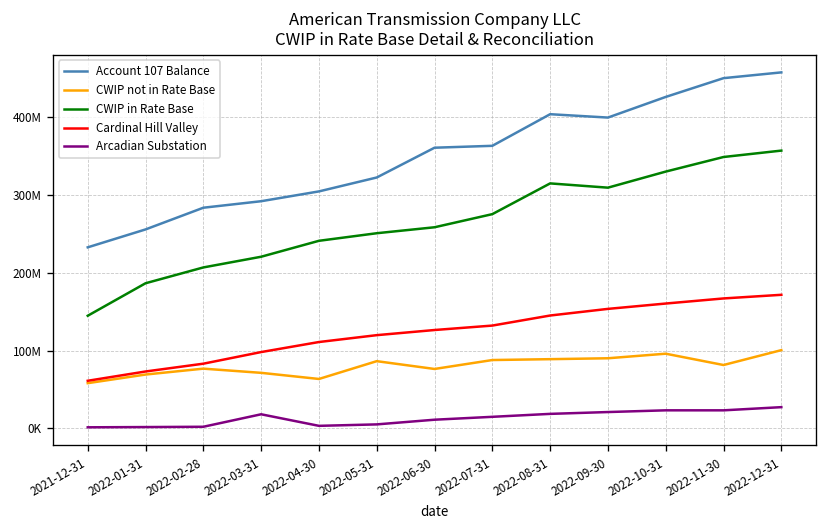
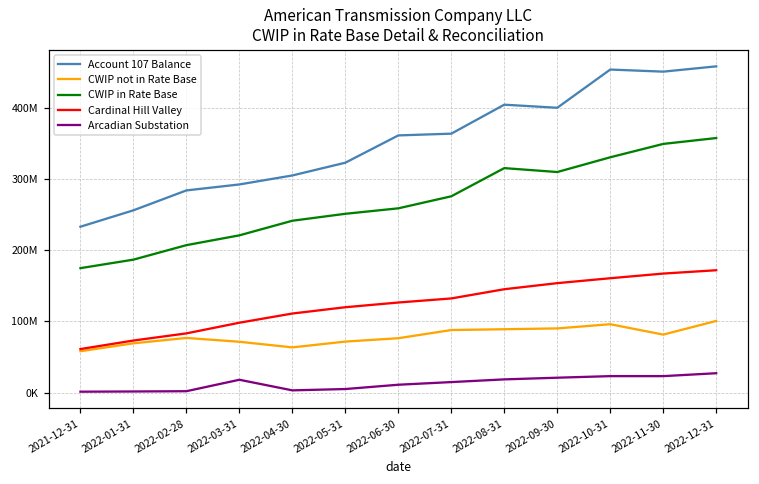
  {
    "Account 107 Balance": {
      "2021-12-31": 230000000,
      "2022-01-31": 260000000,
      "2022-02-28": 280000000,
      "2022-03-31": 290000000,
      "2022-04-30": 300000000,
      "2022-05-31": 320000000,
      "2022-06-30": 360000000,
      "2022-07-31": 360000000,
      "2022-08-31": 400000000,
      "2022-09-30": 400000000,
-     "2022-10-31": 430000000,
+     "2022-10-31": 450000000,
      "2022-11-30": 450000000,
      "2022-12-31": 460000000
    },
    "CWIP not in Rate Base": {
      "2022-02-28": 80000000,
      "2022-03-31": 70000000,
      "2022-04-30": 60000000,
-     "2022-05-31": 90000000,
+     "2022-05-31": 70000000,
      "2022-06-30": 80000000,
      "2022-07-31": 90000000,
      "2022-08-31": 90000000,
      "2022-09-30": 90000000,
      "2022-10-31": 100000000,
      "2022-11-30": 80000000,
      "2022-12-31": 100000000
    },
    "CWIP in Rate Base": {
-     "2021-12-31": 140000000,
+     "2021-12-31": 170000000,
      "2022-01-31": 190000000,
      "2022-02-28": 210000000,
      "2022-03-31": 220000000,
      "2022-04-30": 240000000,
      "2022-05-31": 250000000,
      "2022-06-30": 260000000,
      "2022-07-31": 280000000,
      "2022-08-31": 320000000,
      "2022-09-30": 310000000,
      "2022-10-31": 330000000,
      "2022-11-30": 350000000,
      "2022-12-31": 360000000
    },
    "Cardinal Hill Valley": {
      "2022-02-28": 80000000,
      "2022-03-31": 100000000,
      "2022-04-30": 110000000,
      "2022-05-31": 120000000,
      "2022-06-30": 130000000,
      "2022-07-31": 130000000,
      "2022-08-31": 150000000,
      "2022-09-30": 150000000,
      "2022-10-31": 160000000,
      "2022-11-30": 170000000,
      "2022-12-31": 170000000
    },
    "Arcadian Substation": {
      "2021-12-31": 0,
      "2022-01-31": 0,
      "2022-02-28": 0,
      "2022-03-31": 20000000,
      "2022-04-30": 0,
      "2022-05-31": 10000000,
      "2022-06-30": 10000000,
      "2022-07-31": 10000000,
      "2022-08-31": 20000000,
      "2022-09-30": 20000000,
      "2022-10-31": 20000000,
      "2022-11-30": 20000000,
      "2022-12-31": 30000000
    }
  }
